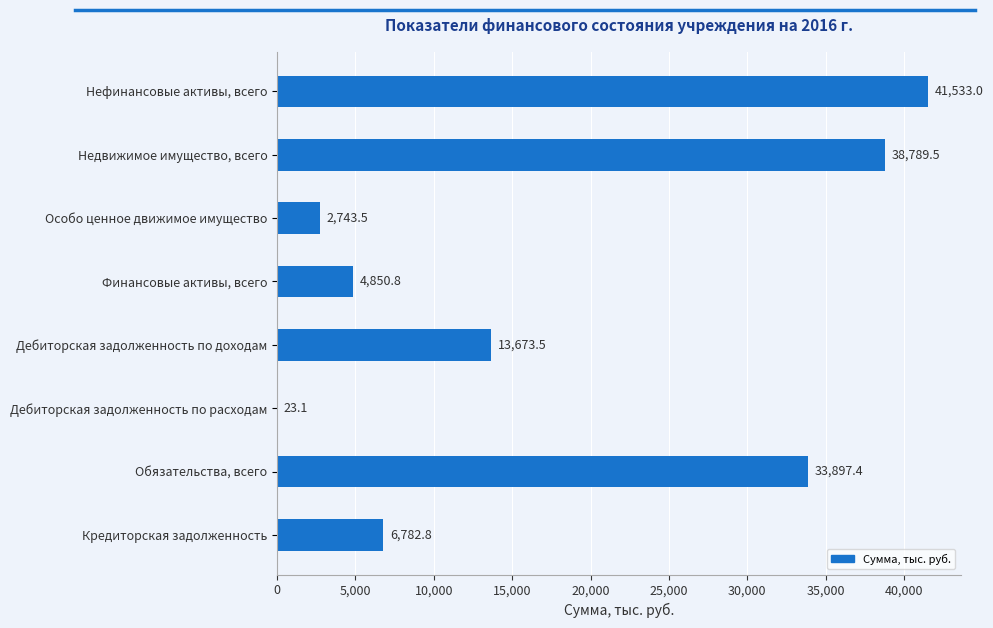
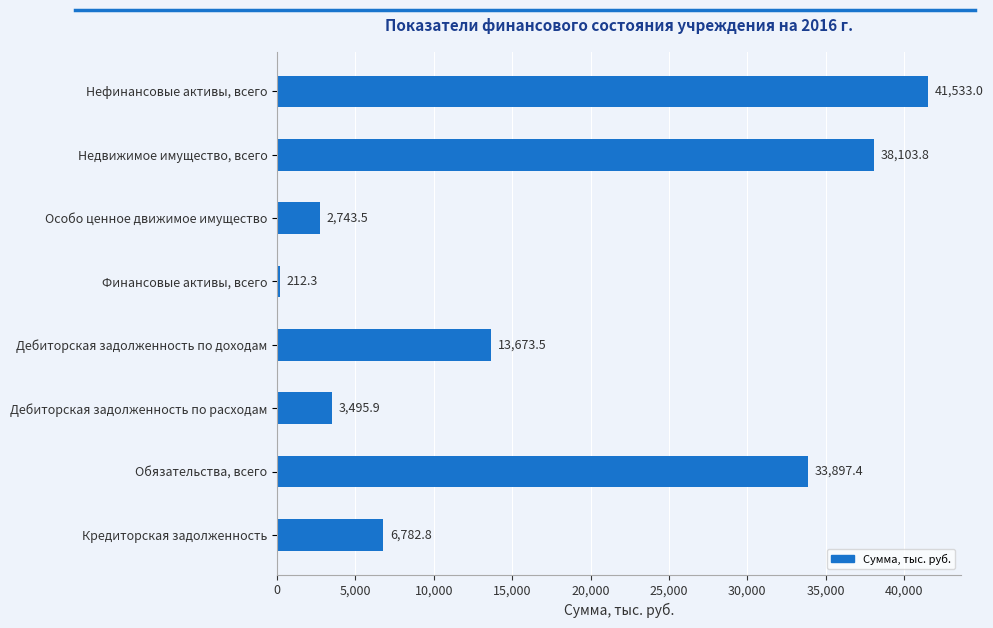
  {
    "Нефинансовые активы, всего": "41,533.0",
-   "Недвижимое имущество, всего": "38,789.5",
+   "Недвижимое имущество, всего": "38,103.8",
    "Особо ценное движимое имущество": "2,743.5",
-   "Финансовые активы, всего": "4,850.8",
+   "Финансовые активы, всего": "212.3",
    "Дебиторская задолженность по доходам": "13,673.5",
-   "Дебиторская задолженность по расходам": "23.1",
+   "Дебиторская задолженность по расходам": "3,495.9",
    "Обязательства, всего": "33,897.4",
    "Кредиторская задолженность": "6,782.8"
  }
